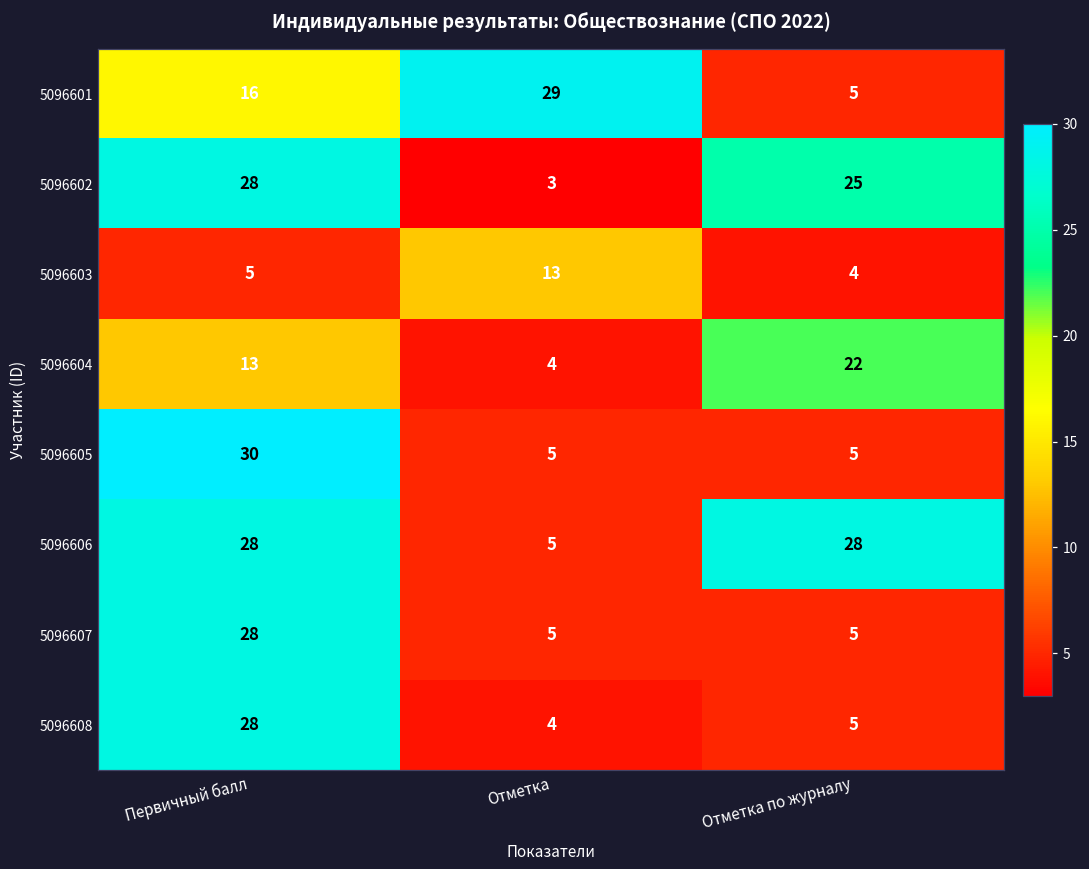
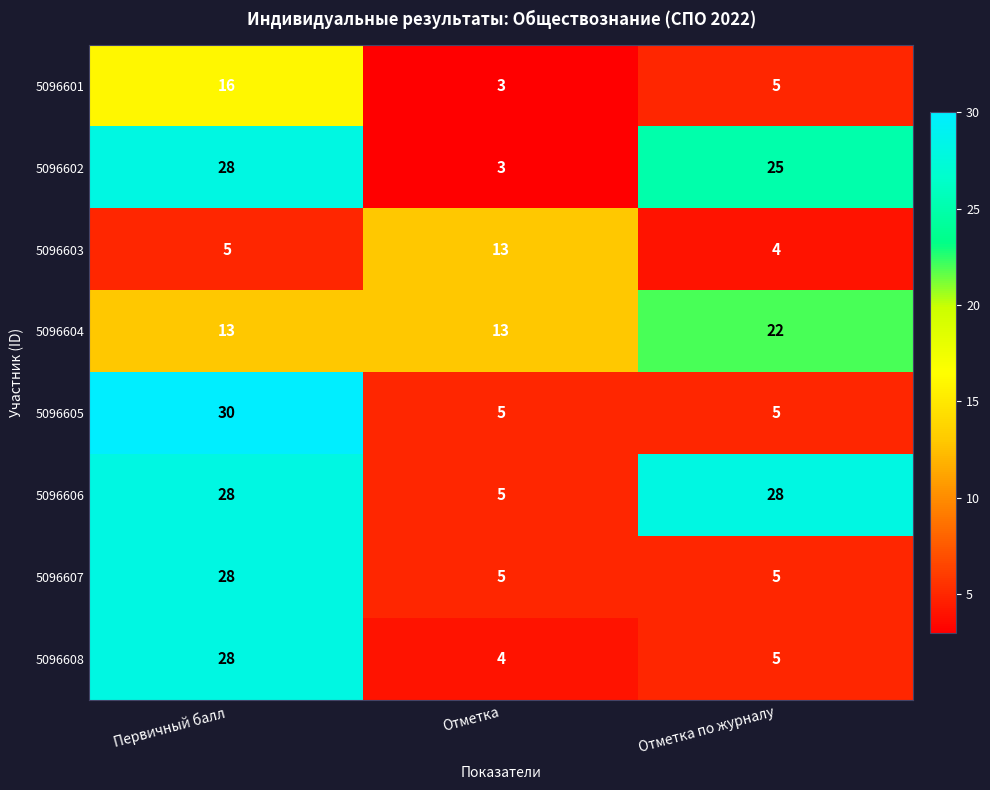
  {
    "5096601": {
      "Первичный балл": 16,
-     "Отметка": 29,
+     "Отметка": 3,
      "Отметка по журналу": 5
    },
    "5096602": {
      "Первичный балл": 28,
      "Отметка": 3,
      "Отметка по журналу": 25
    },
    "5096603": {
      "Первичный балл": 5,
      "Отметка": 13,
      "Отметка по журналу": 4
    },
    "5096604": {
      "Первичный балл": 13,
-     "Отметка": 4,
+     "Отметка": 13,
      "Отметка по журналу": 22
    },
    "5096605": {
      "Первичный балл": 30,
      "Отметка": 5,
      "Отметка по журналу": 5
    },
    "5096606": {
      "Первичный балл": 28,
      "Отметка": 5,
      "Отметка по журналу": 28
    },
    "5096607": {
      "Первичный балл": 28,
      "Отметка": 5,
      "Отметка по журналу": 5
    },
    "5096608": {
      "Первичный балл": 28,
      "Отметка": 4,
      "Отметка по журналу": 5
    }
  }
